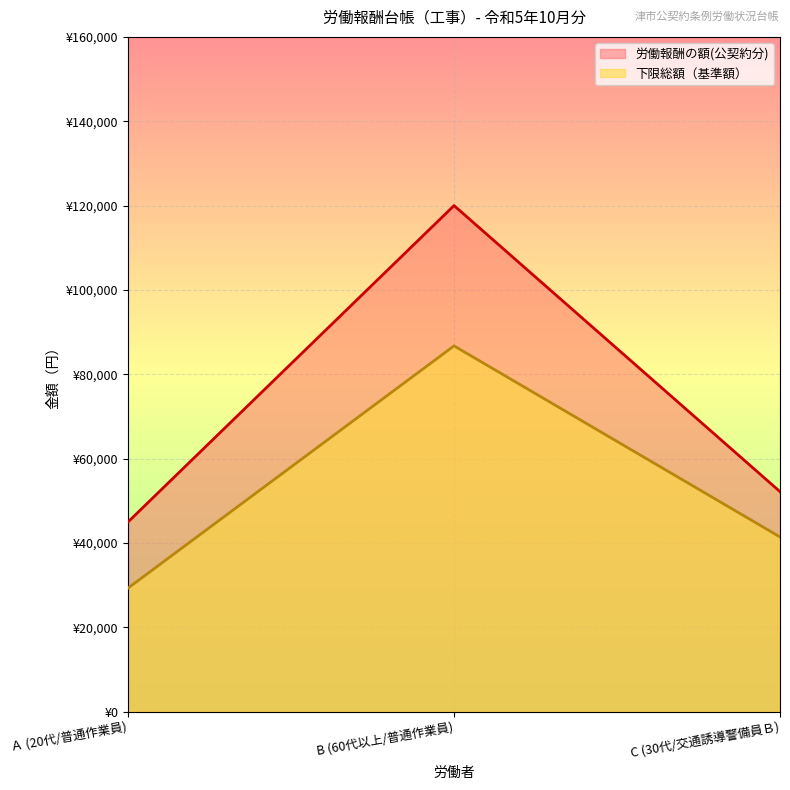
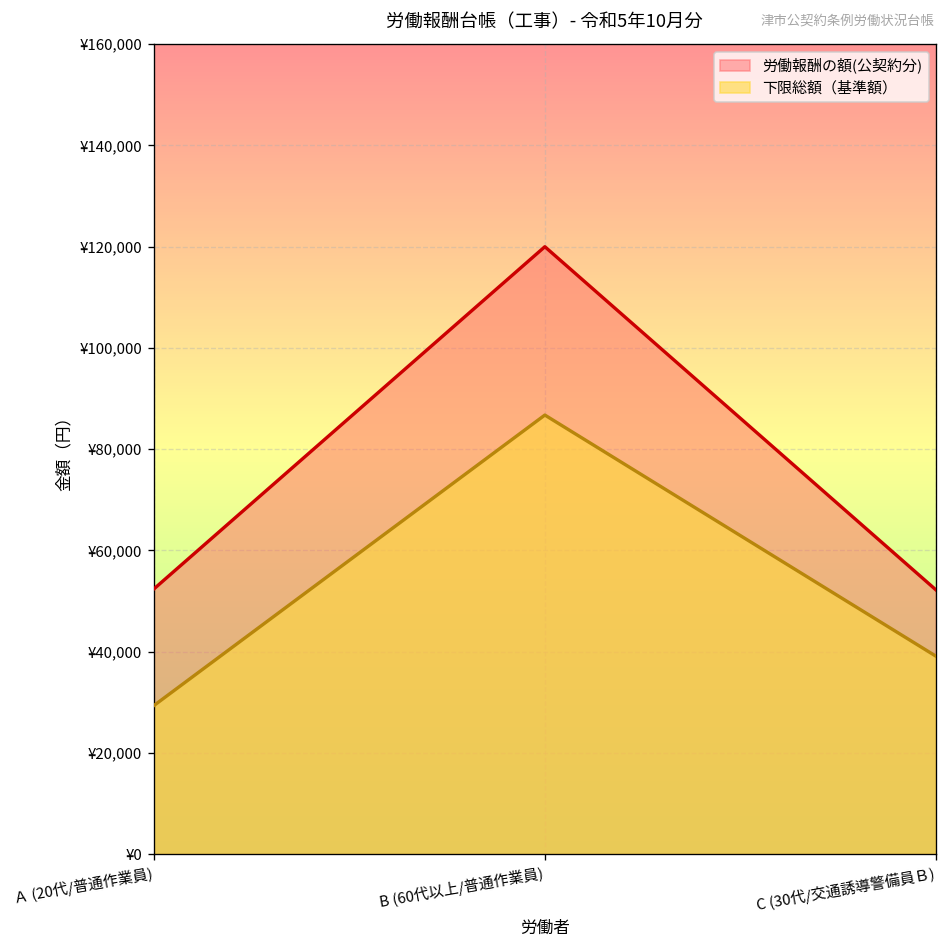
  {
    "労働報酬の額(公契約分)": {
-     "Ａ (20代/普通作業員)": "¥45,000",
+     "Ａ (20代/普通作業員)": "¥52,000",
      "B (60代以上/普通作業員)": "¥120,000",
      "C (30代/交通誘導警備員Ｂ)": "¥52,000"
    },
    "下限総額（基準額）": {
      "Ａ (20代/普通作業員)": "¥29,000",
      "B (60代以上/普通作業員)": "¥87,000",
-     "C (30代/交通誘導警備員Ｂ)": "¥41,000"
+     "C (30代/交通誘導警備員Ｂ)": "¥39,000"
    }
  }
